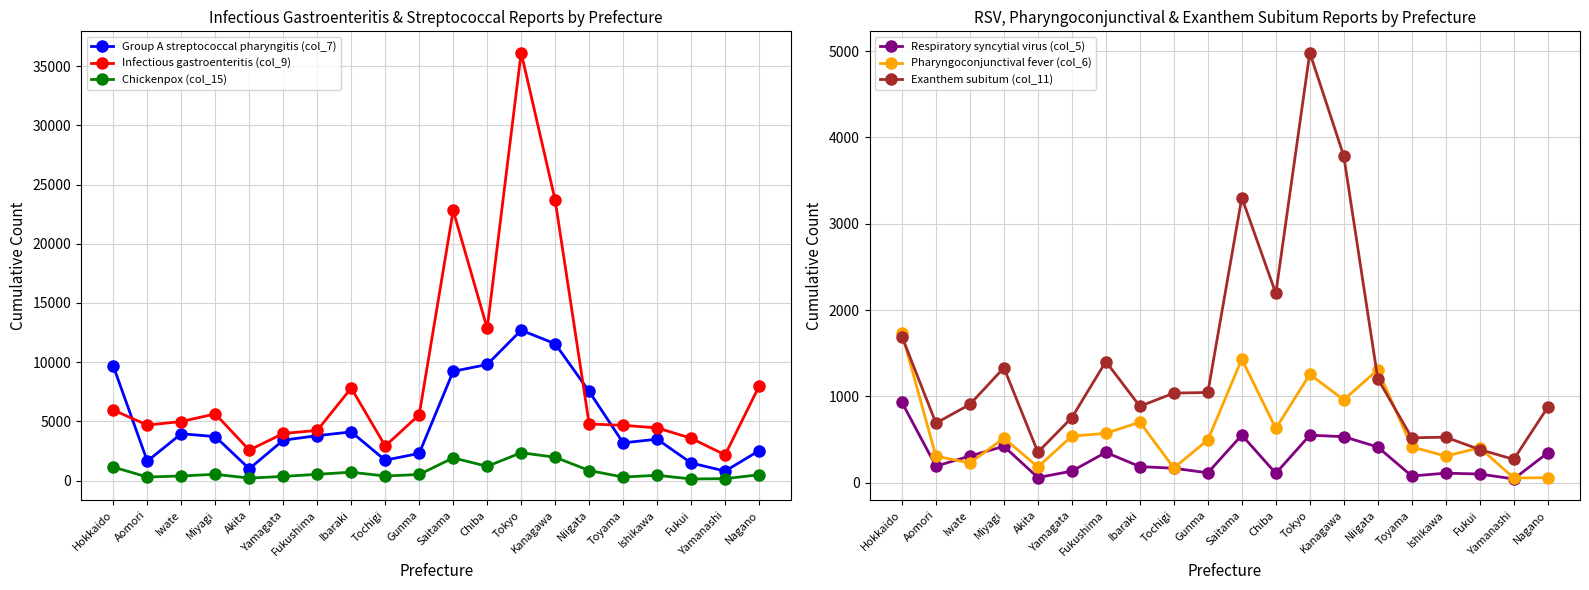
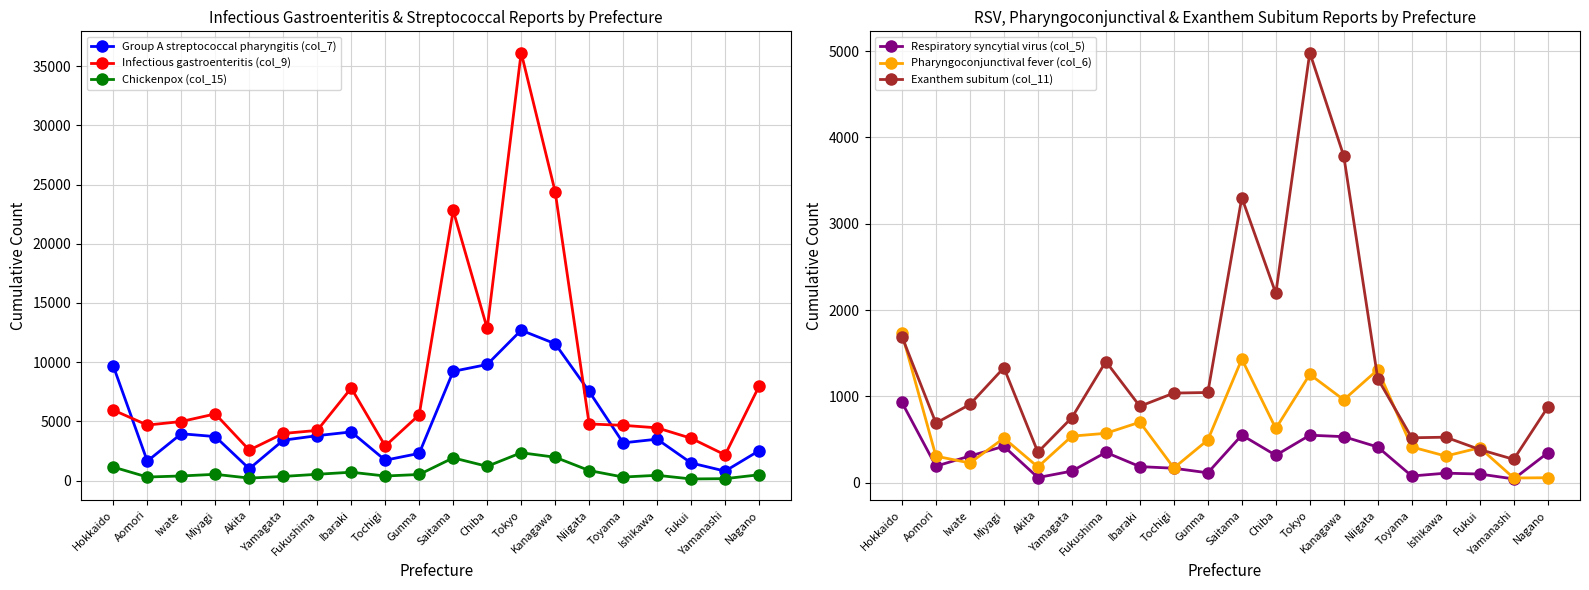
  {
    "Infectious Gastroenteritis & Streptococcal Reports by Prefecture": {
      "Group A streptococcal pharyngitis (col_7)": {
        "Hokkaido": 9700,
        "Aomori": 1600,
        "Iwate": 4000,
        "Miyagi": 3700,
        "Akita": 1000,
        "Yamagata": 3400,
        "Fukushima": 3800,
        "Ibaraki": 4100,
        "Tochigi": 1700,
        "Gunma": 2300,
        "Saitama": 9200,
        "Chiba": 9800,
        "Tokyo": 12700,
        "Kanagawa": 11600,
        "Niigata": 7500,
        "Toyama": 3200,
        "Ishikawa": 3500,
        "Fukui": 1500,
        "Yamanashi": 800,
        "Nagano": 2500
      },
      "Infectious gastroenteritis (col_9)": {
        "Hokkaido": 5900,
        "Aomori": 4700,
        "Iwate": 5000,
        "Miyagi": 5600,
        "Akita": 2600,
        "Yamagata": 4000,
        "Fukushima": 4200,
        "Ibaraki": 7800,
        "Tochigi": 2900,
        "Gunma": 5600,
        "Saitama": 22800,
        "Chiba": 12800,
        "Tokyo": 36100,
-       "Kanagawa": 23700,
+       "Kanagawa": 24400,
        "Niigata": 4800,
        "Toyama": 4700,
        "Ishikawa": 4500,
        "Fukui": 3600,
        "Yamanashi": 2200,
        "Nagano": 8000
      },
      "Chickenpox (col_15)": {
        "Hokkaido": 1100,
        "Aomori": 300,
        "Iwate": 400,
        "Miyagi": 500,
        "Akita": 200,
        "Yamagata": 300,
        "Fukushima": 500,
        "Ibaraki": 700,
        "Tochigi": 400,
        "Gunma": 500,
        "Saitama": 1900,
        "Chiba": 1200,
        "Tokyo": 2300,
        "Kanagawa": 2000,
        "Niigata": 800,
        "Toyama": 300,
        "Ishikawa": 400,
        "Fukui": 100,
        "Yamanashi": 200,
        "Nagano": 500
      }
    },
    "RSV, Pharyngoconjunctival & Exanthem Subitum Reports by Prefecture": {
      "Respiratory syncytial virus (col_5)": {
        "Hokkaido": 900,
        "Aomori": 200,
        "Iwate": 300,
        "Miyagi": 400,
        "Akita": 100,
        "Yamagata": 100,
        "Fukushima": 400,
        "Ibaraki": 200,
        "Gunma": 100,
        "Saitama": 600,
-       "Chiba": 100,
+       "Chiba": 300,
        "Tokyo": 500,
        "Kanagawa": 500,
        "Niigata": 400,
        "Toyama": 100,
        "Ishikawa": 100,
        "Fukui": 100,
        "Nagano": 300
      },
      "Pharyngoconjunctival fever (col_6)": {
        "Hokkaido": 1700,
        "Aomori": 300,
        "Iwate": 200,
        "Miyagi": 500,
        "Akita": 200,
        "Yamagata": 500,
        "Fukushima": 600,
        "Ibaraki": 700,
        "Gunma": 500,
        "Saitama": 1400,
        "Chiba": 600,
        "Tokyo": 1300,
        "Kanagawa": 1000,
        "Niigata": 1300,
        "Toyama": 400,
        "Ishikawa": 300,
        "Nagano": 100
      },
      "Exanthem subitum (col_11)": {
        "Hokkaido": 1700,
        "Aomori": 700,
        "Iwate": 900,
        "Miyagi": 1300,
        "Akita": 400,
        "Yamagata": 800,
        "Fukushima": 1400,
        "Ibaraki": 900,
        "Tochigi": 1000,
        "Gunma": 1000,
        "Saitama": 3300,
        "Chiba": 2200,
        "Tokyo": 5000,
        "Kanagawa": 3800,
        "Niigata": 1200,
        "Toyama": 500,
        "Ishikawa": 500,
        "Yamanashi": 300,
        "Nagano": 900
      }
    }
  }
